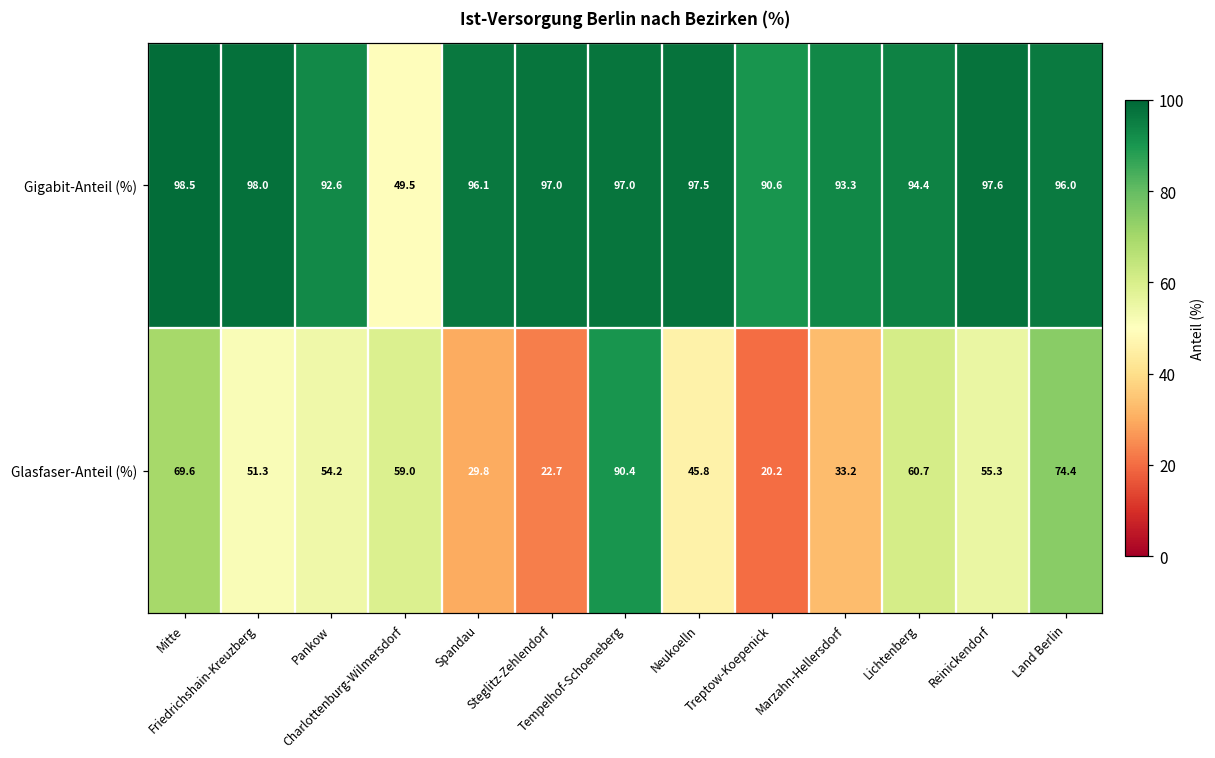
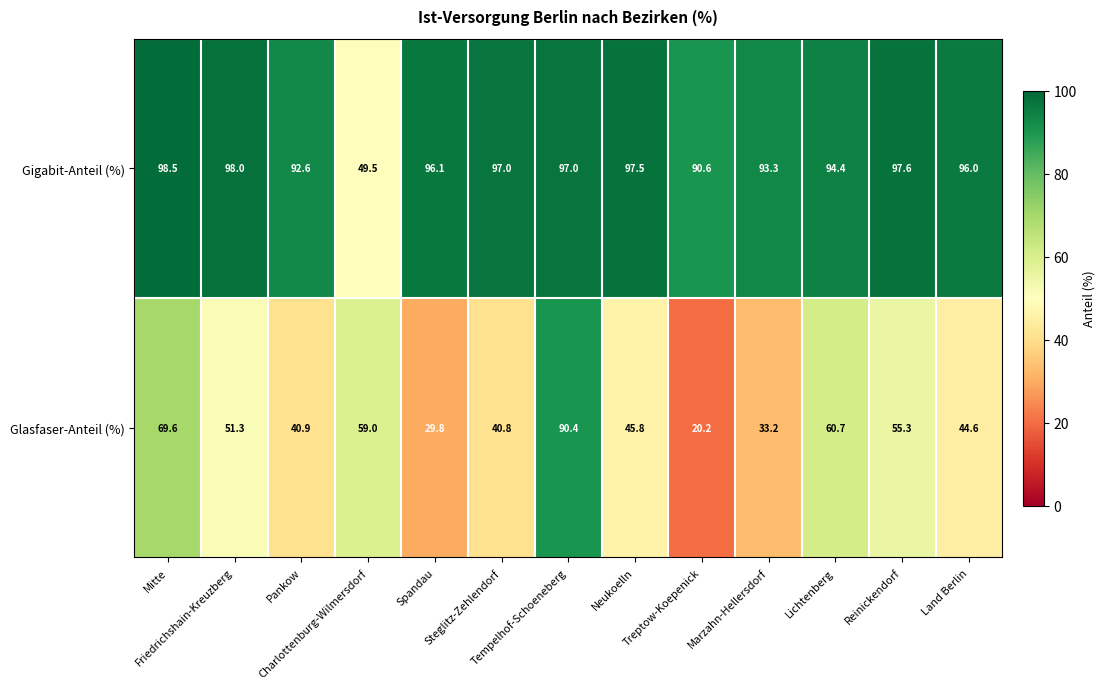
  {
    "Gigabit-Anteil (%)": {
      "Mitte": 98.5,
      "Friedrichshain-Kreuzberg": 98.0,
      "Pankow": 92.6,
      "Charlottenburg-Wilmersdorf": 49.5,
      "Spandau": 96.1,
      "Steglitz-Zehlendorf": 97.0,
      "Tempelhof-Schoeneberg": 97.0,
      "Neukoelln": 97.5,
      "Treptow-Koepenick": 90.6,
      "Marzahn-Hellersdorf": 93.3,
      "Lichtenberg": 94.4,
      "Reinickendorf": 97.6,
      "Land Berlin": 96.0
    },
    "Glasfaser-Anteil (%)": {
      "Mitte": 69.6,
      "Friedrichshain-Kreuzberg": 51.3,
-     "Pankow": 54.2,
+     "Pankow": 40.9,
      "Charlottenburg-Wilmersdorf": 59.0,
      "Spandau": 29.8,
-     "Steglitz-Zehlendorf": 22.7,
+     "Steglitz-Zehlendorf": 40.8,
      "Tempelhof-Schoeneberg": 90.4,
      "Neukoelln": 45.8,
      "Treptow-Koepenick": 20.2,
      "Marzahn-Hellersdorf": 33.2,
      "Lichtenberg": 60.7,
      "Reinickendorf": 55.3,
-     "Land Berlin": 74.4
+     "Land Berlin": 44.6
    }
  }
